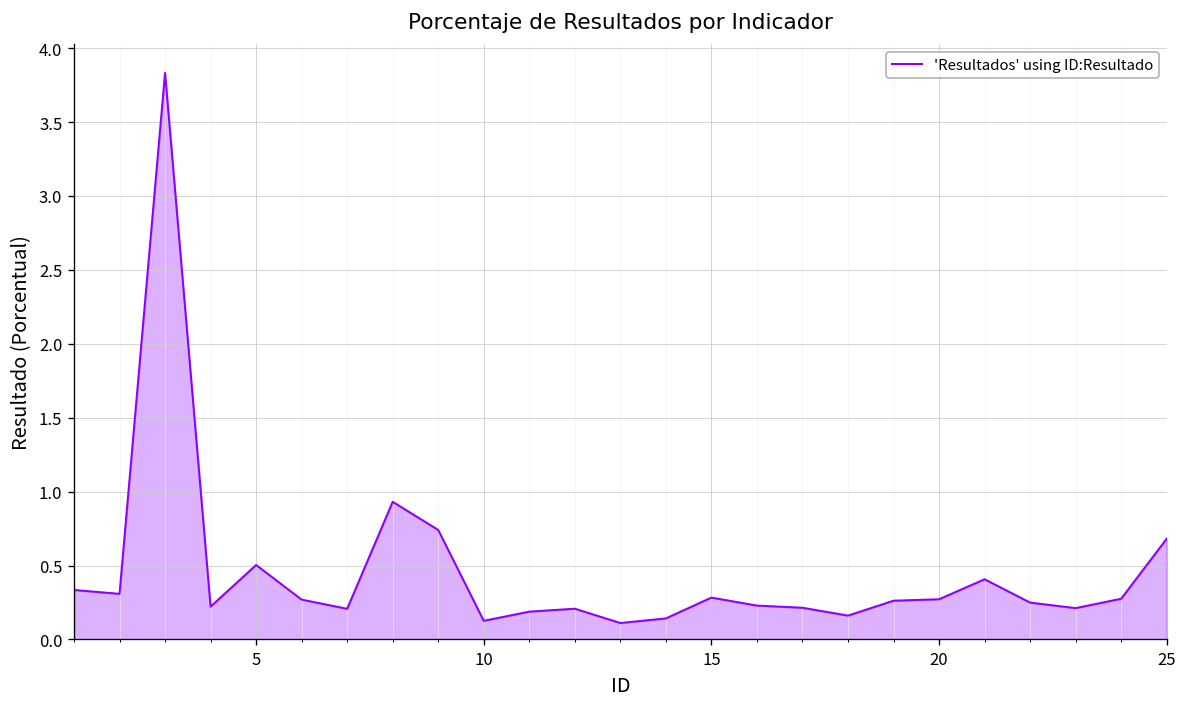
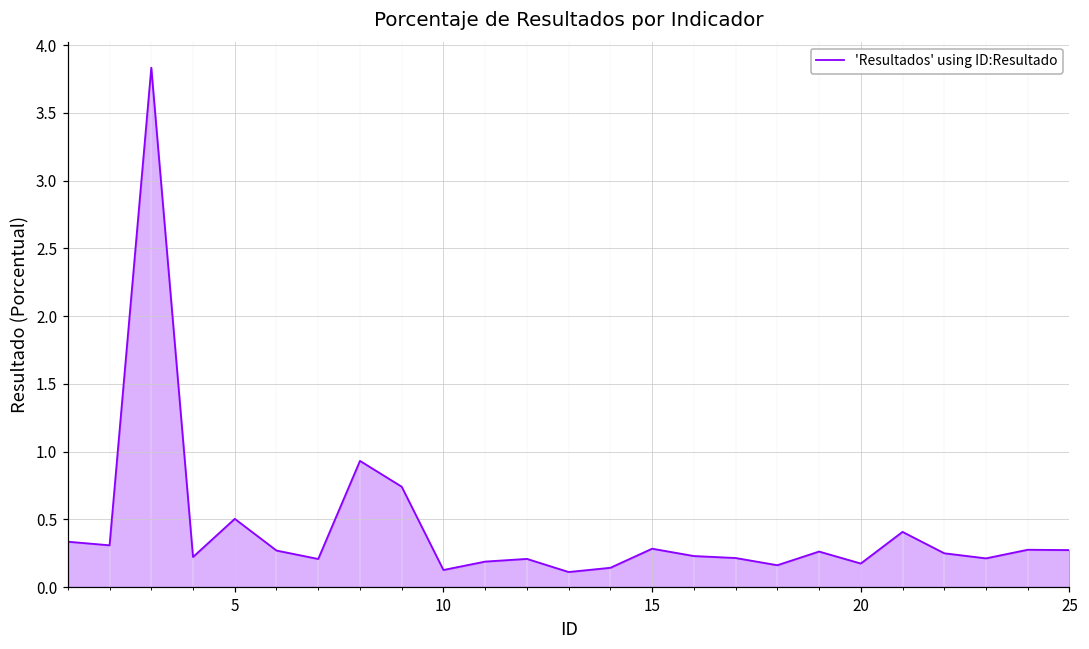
  {
    "5": 0.50,
    "10": 0.13,
    "15": 0.28,
-   "20": 0.27,
-   "25": 0.68
+   "20": 0.17,
+   "25": 0.27
  }
